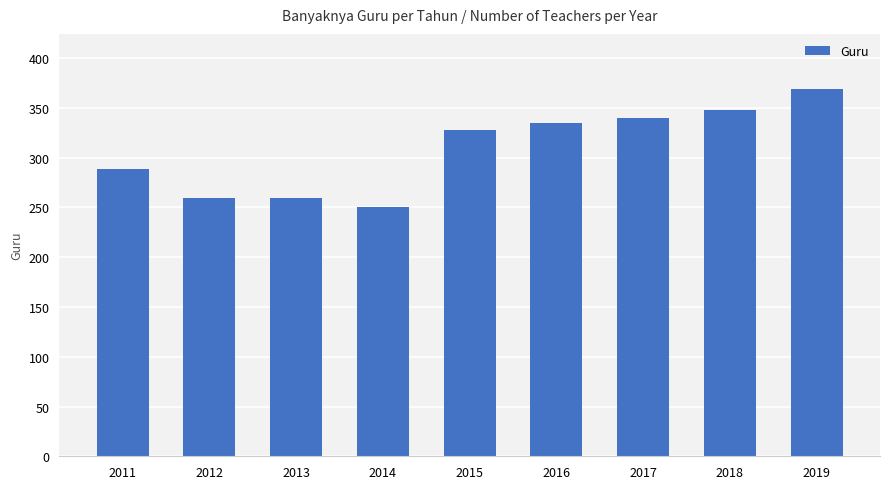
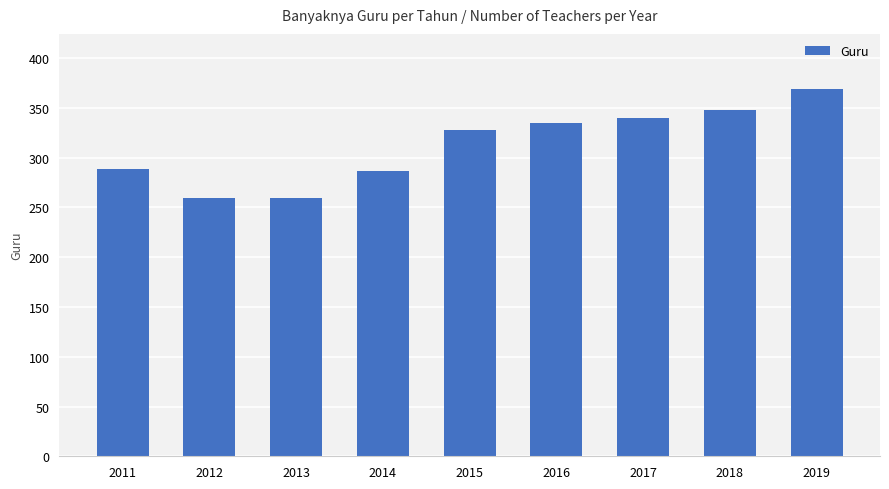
  {
    "2011": 290,
    "2012": 260,
    "2013": 260,
-   "2014": 250,
+   "2014": 290,
    "2015": 330,
    "2016": 340,
    "2017": 340,
    "2018": 350,
    "2019": 370
  }
